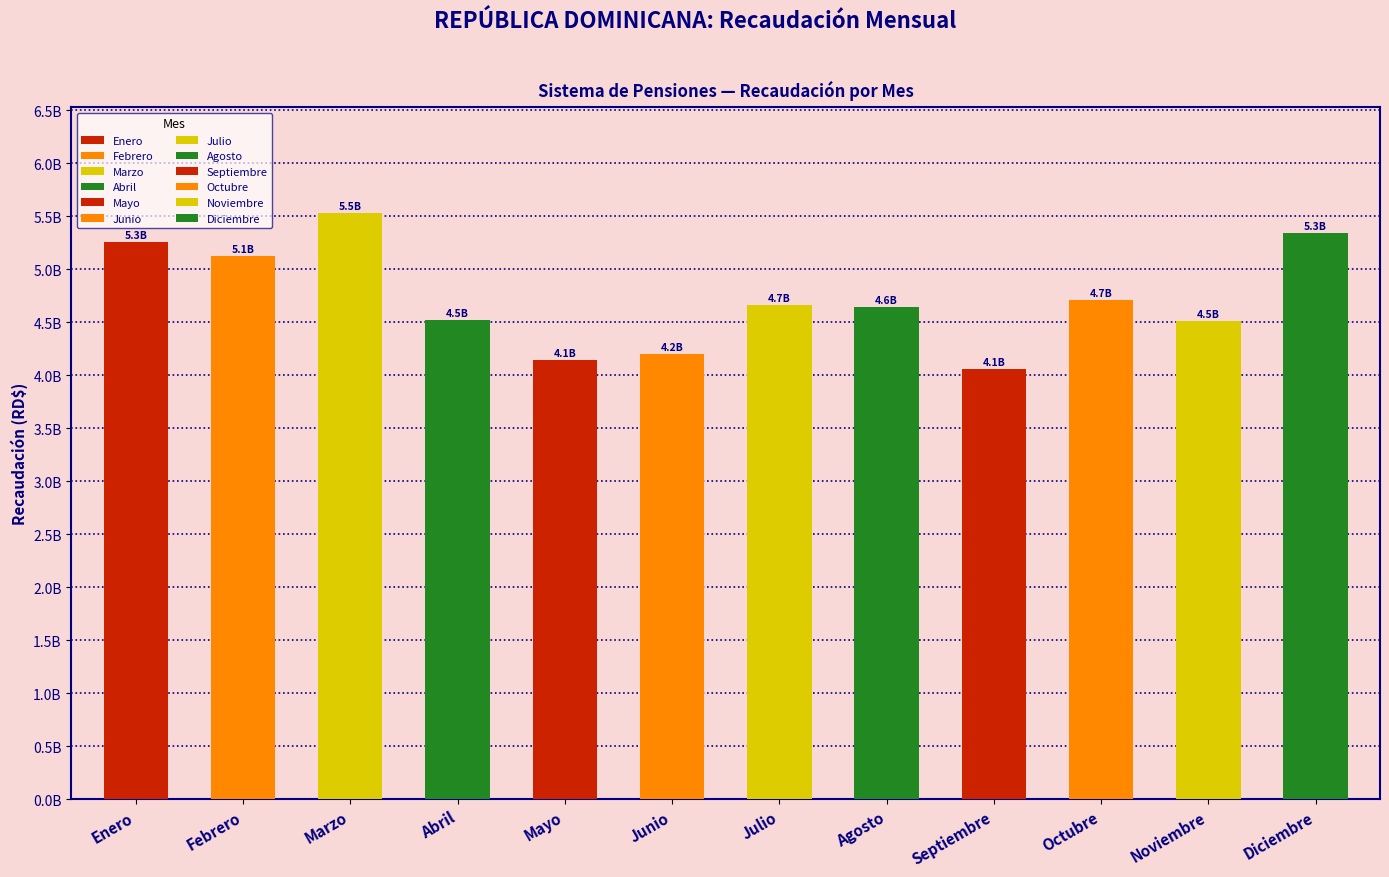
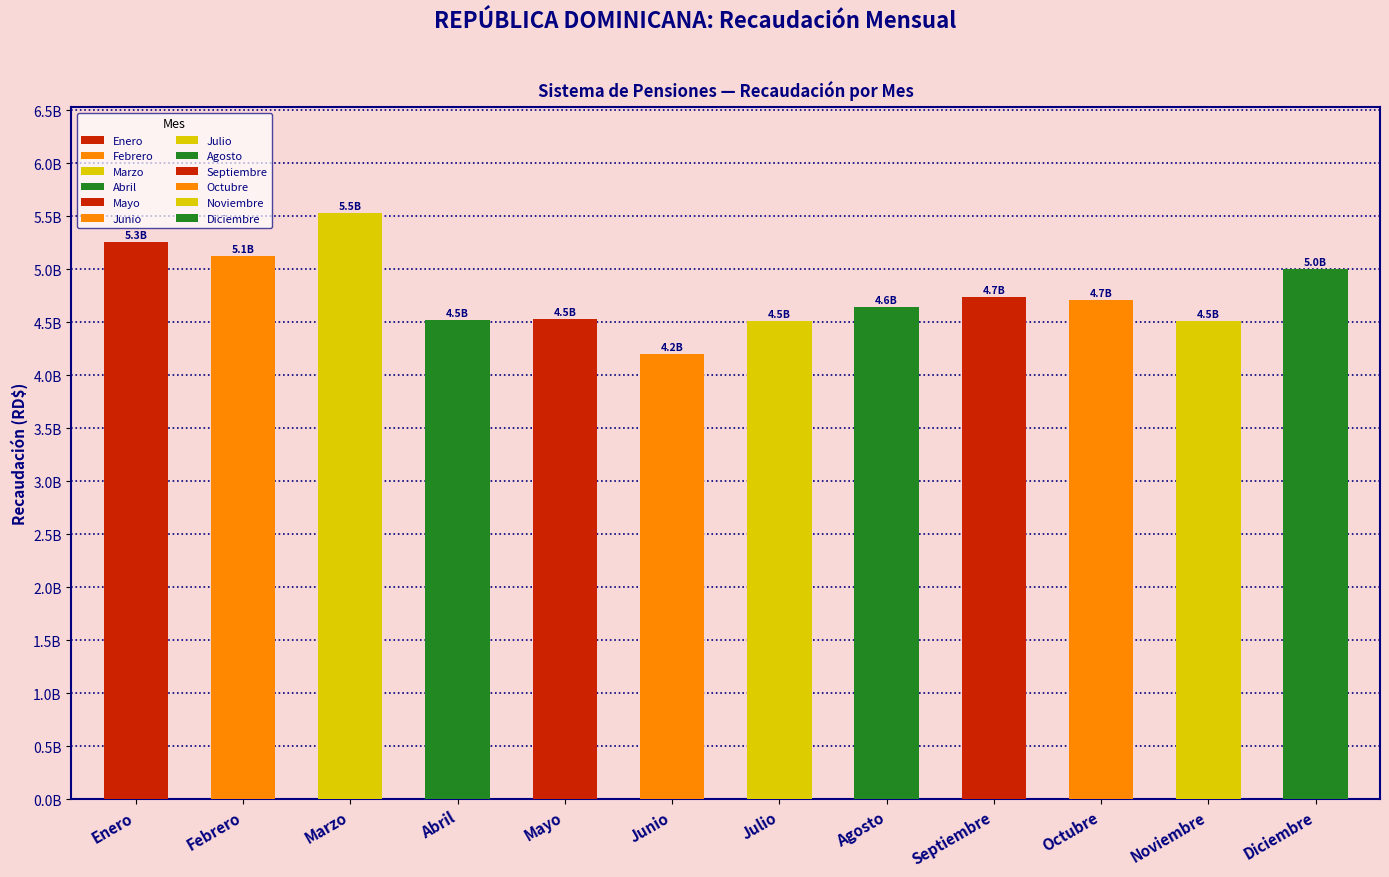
  {
    "Enero": "5.3B",
    "Febrero": "5.1B",
    "Marzo": "5.5B",
    "Abril": "4.5B",
-   "Mayo": "4.1B",
+   "Mayo": "4.5B",
    "Junio": "4.2B",
-   "Julio": "4.7B",
+   "Julio": "4.5B",
    "Agosto": "4.6B",
-   "Septiembre": "4.1B",
+   "Septiembre": "4.7B",
    "Octubre": "4.7B",
    "Noviembre": "4.5B",
-   "Diciembre": "5.3B"
+   "Diciembre": "5.0B"
  }
